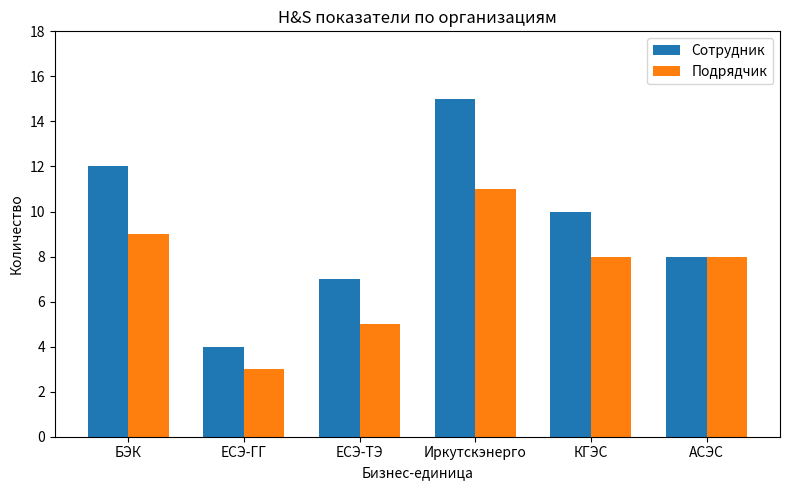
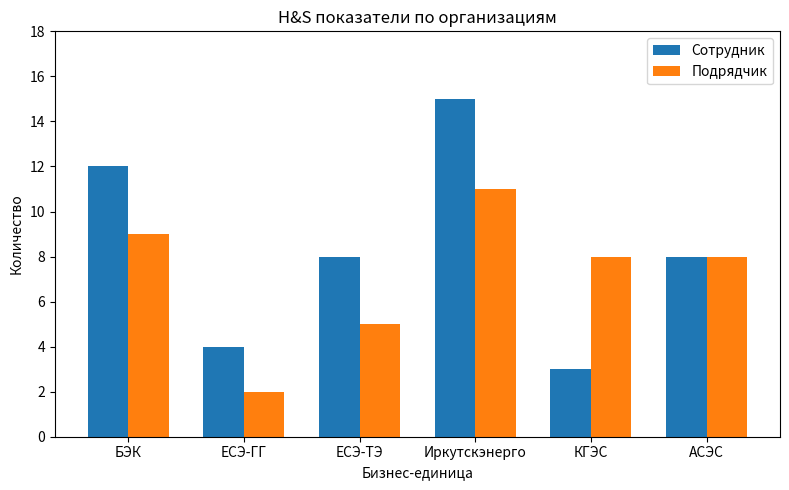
  {
    "Сотрудник": {
      "БЭК": 12,
      "ЕСЭ-ГГ": 4,
-     "ЕСЭ-ТЭ": 7,
+     "ЕСЭ-ТЭ": 8,
      "Иркутскэнерго": 15,
-     "КГЭС": 10,
+     "КГЭС": 3,
      "АСЭС": 8
    },
    "Подрядчик": {
      "БЭК": 9,
-     "ЕСЭ-ГГ": 3,
+     "ЕСЭ-ГГ": 2,
      "ЕСЭ-ТЭ": 5,
      "Иркутскэнерго": 11,
      "КГЭС": 8,
      "АСЭС": 8
    }
  }
